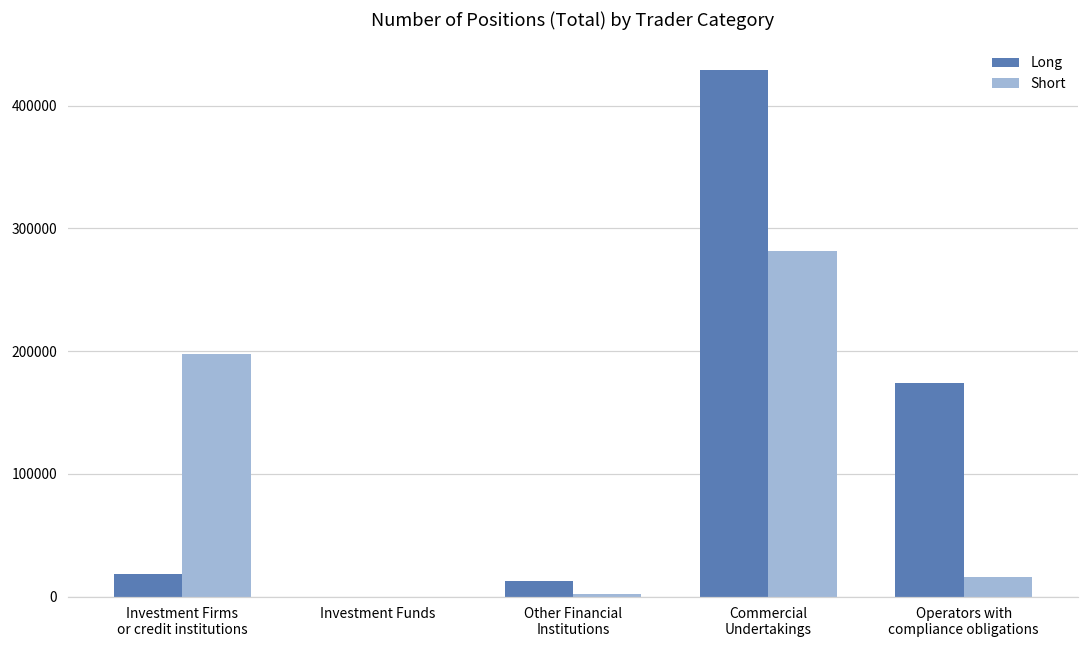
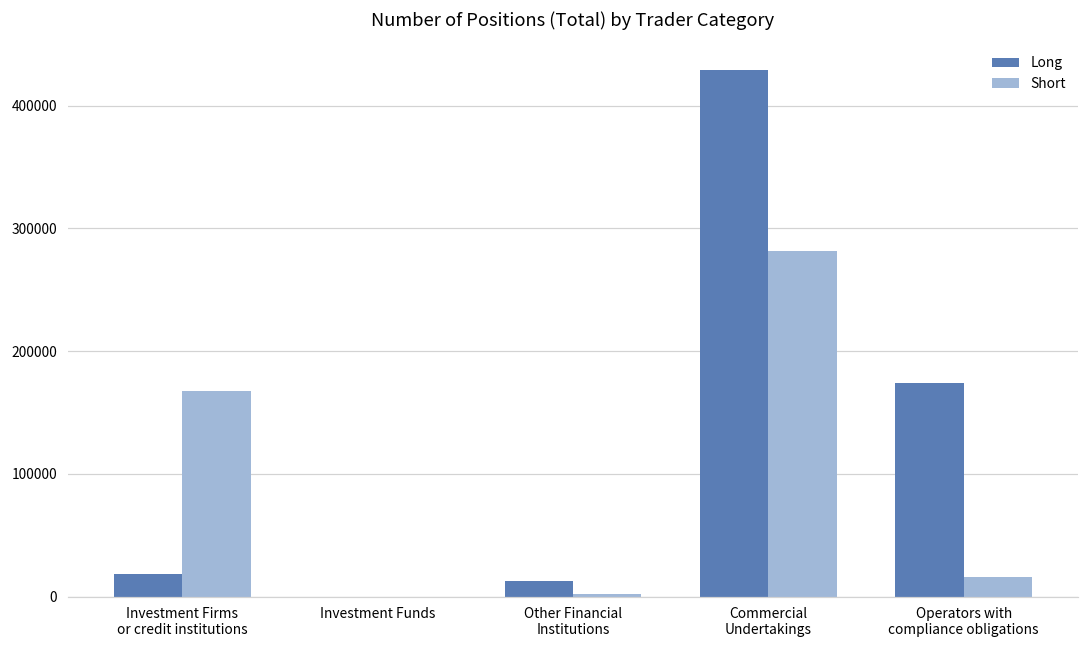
  {
    "Long": {
      "Investment Firms or credit institutions": 18000,
      "Investment Funds": 0,
      "Other Financial Institutions": 12000,
      "Commercial Undertakings": 429000,
      "Operators with compliance obligations": 174000
    },
    "Short": {
-     "Investment Firms or credit institutions": 198000,
+     "Investment Firms or credit institutions": 168000,
      "Investment Funds": 0,
      "Commercial Undertakings": 282000,
      "Operators with compliance obligations": 16000
    }
  }
